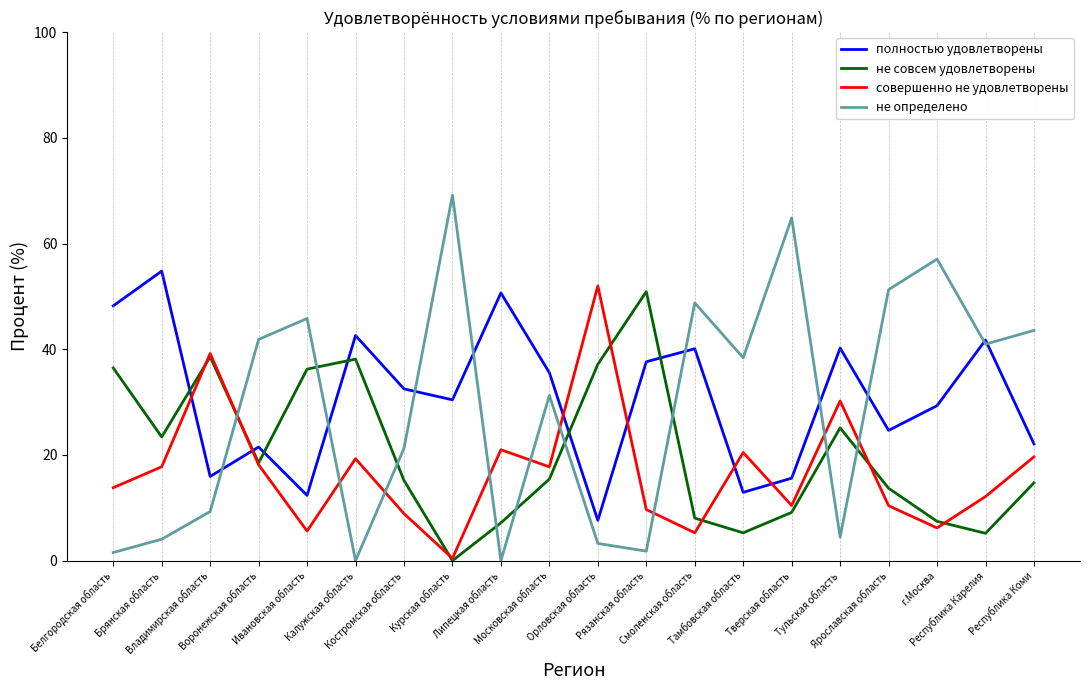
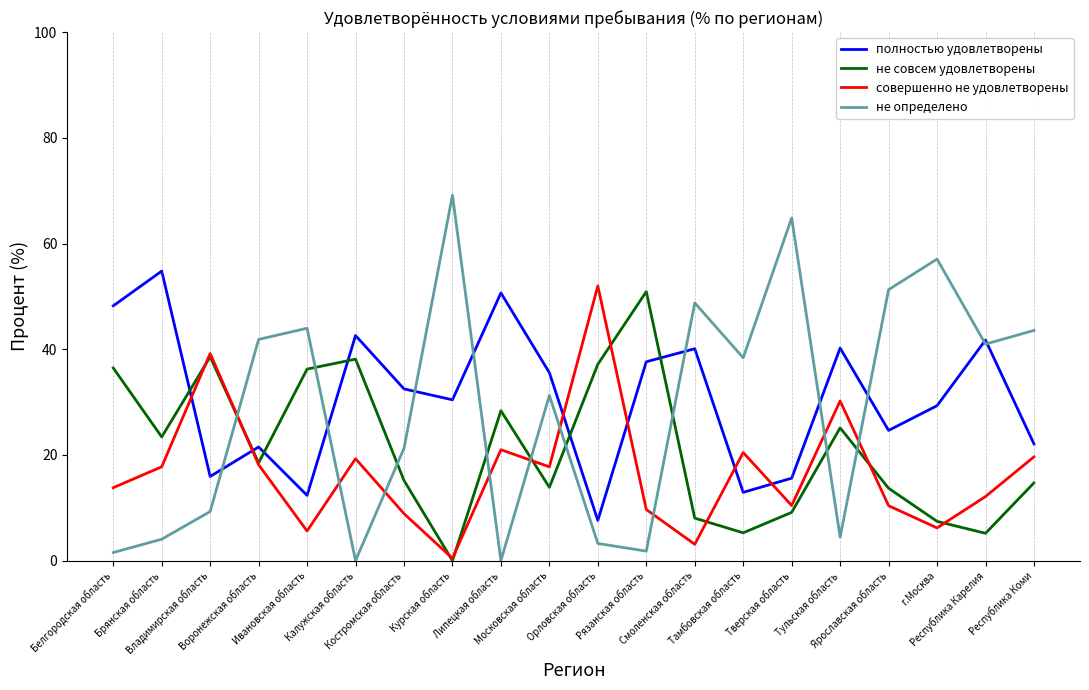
  {
    "полностью удовлетворены": {
      "Белгородская область": 48,
      "Брянская область": 55,
      "Bладимирская область": 16,
      "Bоронежская область": 22,
      "Ивановская область": 12,
      "Калужская область": 43,
      "Костромская область": 32,
      "Курская область": 30,
      "Липецкая область": 51,
      "Московская область": 36,
      "Орловская область": 8,
      "Рязанская область": 38,
      "Смоленская область": 40,
      "Тамбовская область": 13,
      "Тверская область": 16,
      "Тульская область": 40,
      "Ярославская область": 25,
      "г.Москва": 29,
      "Республика Карелия": 42,
      "Республика Коми": 22
    },
    "не совсем удовлетворены": {
      "Белгородская область": 36,
      "Брянская область": 23,
      "Bладимирская область": 39,
      "Ивановская область": 36,
      "Калужская область": 38,
      "Костромская область": 15,
-     "Липецкая область": 7,
-     "Московская область": 15,
+     "Липецкая область": 28,
+     "Московская область": 14,
      "Орловская область": 37,
      "Рязанская область": 51,
      "Смоленская область": 8,
      "Тамбовская область": 5,
      "Тверская область": 9,
      "Тульская область": 25,
      "Ярославская область": 14,
      "г.Москва": 7,
      "Республика Карелия": 5,
      "Республика Коми": 15
    },
    "совершенно не удовлетворены": {
      "Белгородская область": 14,
      "Брянская область": 18,
      "Bладимирская область": 39,
      "Ивановская область": 6,
      "Калужская область": 19,
      "Костромская область": 9,
      "Липецкая область": 21,
      "Московская область": 18,
      "Орловская область": 52,
      "Рязанская область": 10,
-     "Смоленская область": 5,
+     "Смоленская область": 3,
      "Тамбовская область": 20,
      "Тверская область": 10,
      "Тульская область": 30,
      "Ярославская область": 10,
      "г.Москва": 6,
      "Республика Карелия": 12,
      "Республика Коми": 20
    },
    "не определено": {
      "Белгородская область": 2,
      "Брянская область": 4,
      "Bладимирская область": 9,
      "Bоронежская область": 42,
-     "Ивановская область": 46,
+     "Ивановская область": 44,
      "Калужская область": 0,
      "Костромская область": 21,
      "Курская область": 69,
      "Липецкая область": 0,
      "Московская область": 31,
      "Орловская область": 3,
      "Рязанская область": 2,
      "Смоленская область": 49,
      "Тамбовская область": 38,
      "Тверская область": 65,
      "Тульская область": 4,
      "Ярославская область": 51,
      "г.Москва": 57,
      "Республика Карелия": 41,
      "Республика Коми": 44
    }
  }
